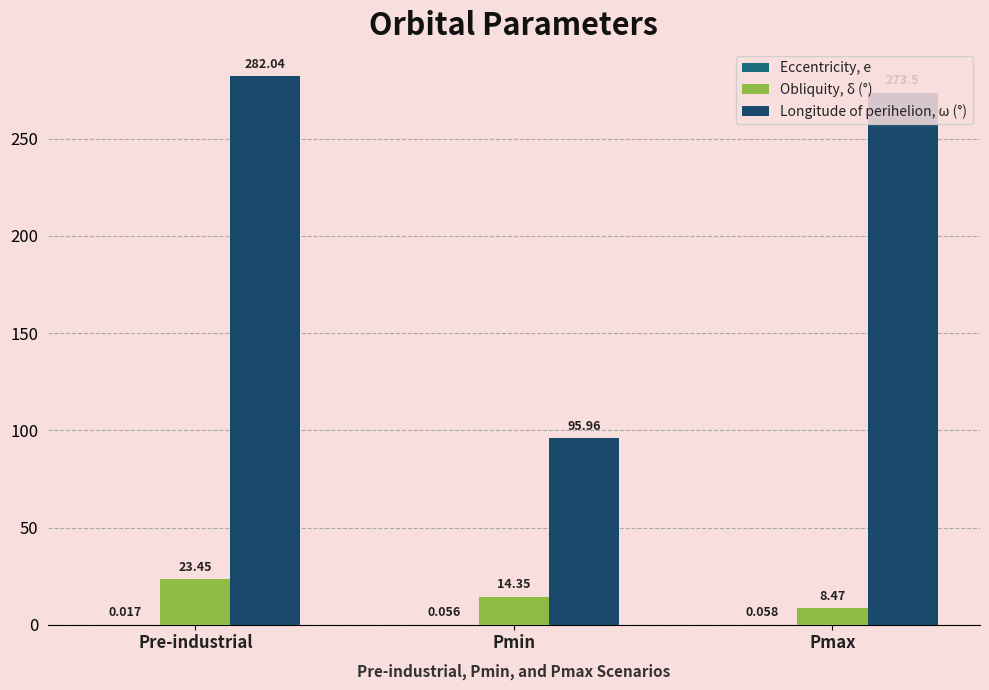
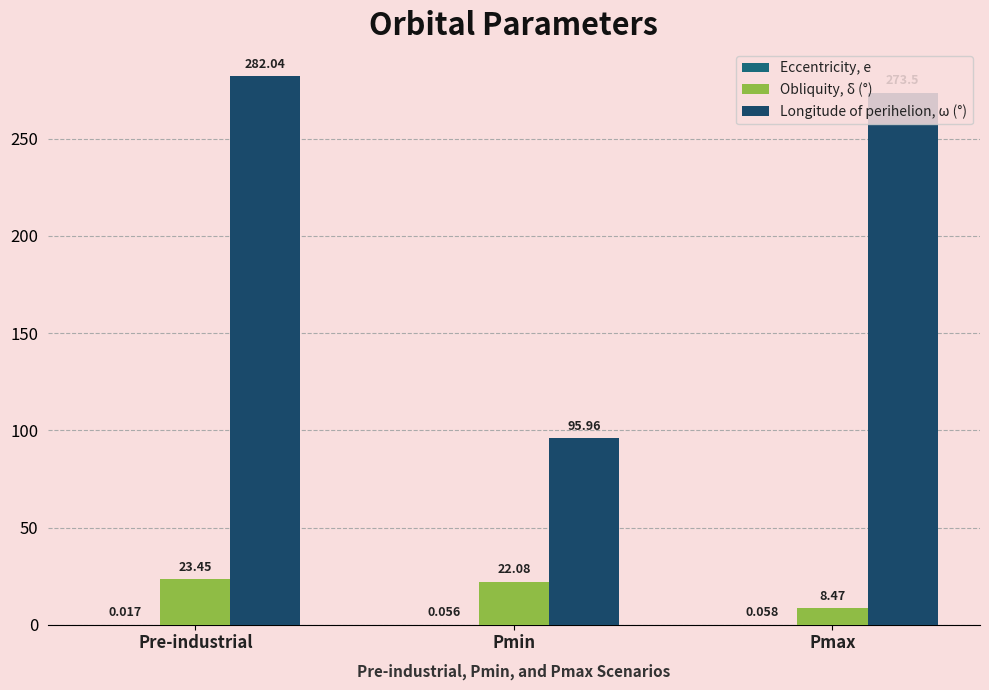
  {
    "Obliquity, δ (°)": {
      "Pre-industrial": 23.45,
-     "Pmin": 14.35,
+     "Pmin": 22.08,
      "Pmax": 8.47
    }
  }
